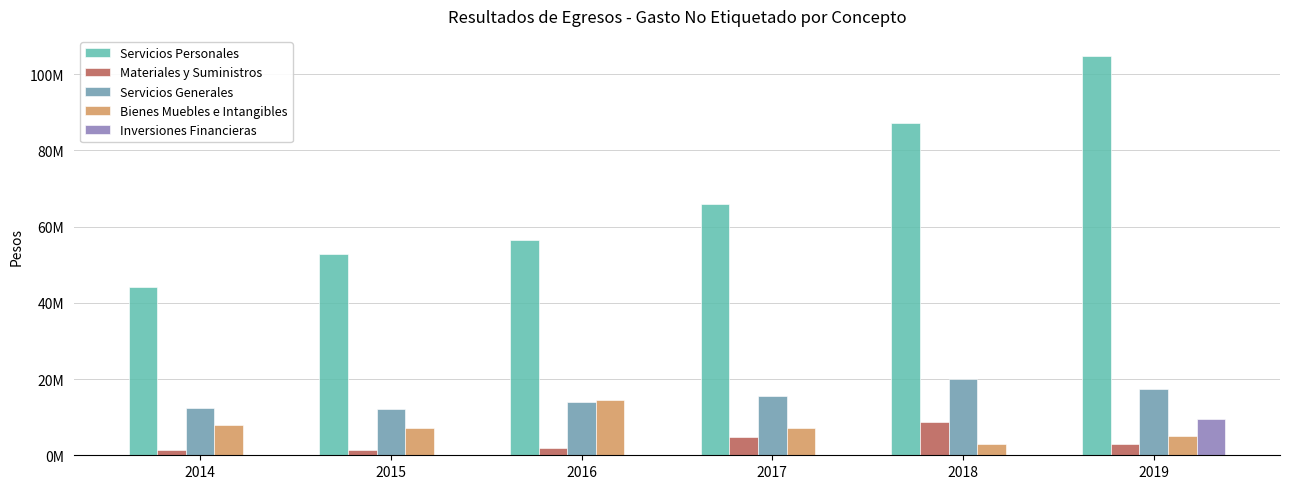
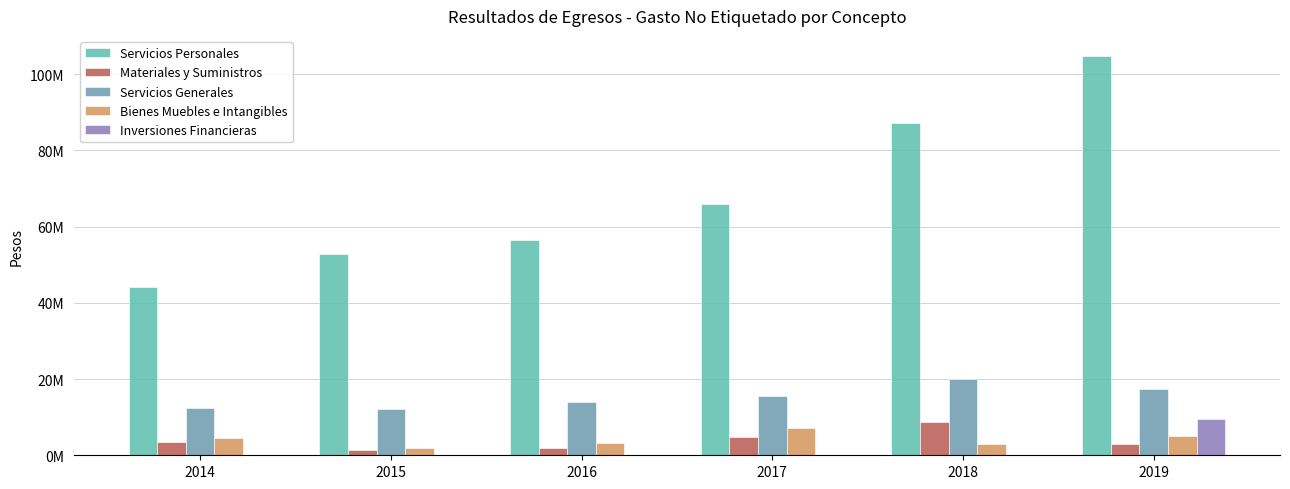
  {
    "Materiales y Suministros": {
-     "2014": 1000000,
+     "2014": 3000000,
      "2015": 1000000,
      "2016": 2000000,
      "2017": 5000000,
      "2018": 9000000,
      "2019": 3000000
    },
    "Bienes Muebles e Intangibles": {
-     "2014": 8000000,
-     "2015": 7000000,
-     "2016": 15000000,
+     "2014": 5000000,
+     "2015": 2000000,
+     "2016": 3000000,
      "2017": 7000000,
      "2018": 3000000,
      "2019": 5000000
    }
  }
